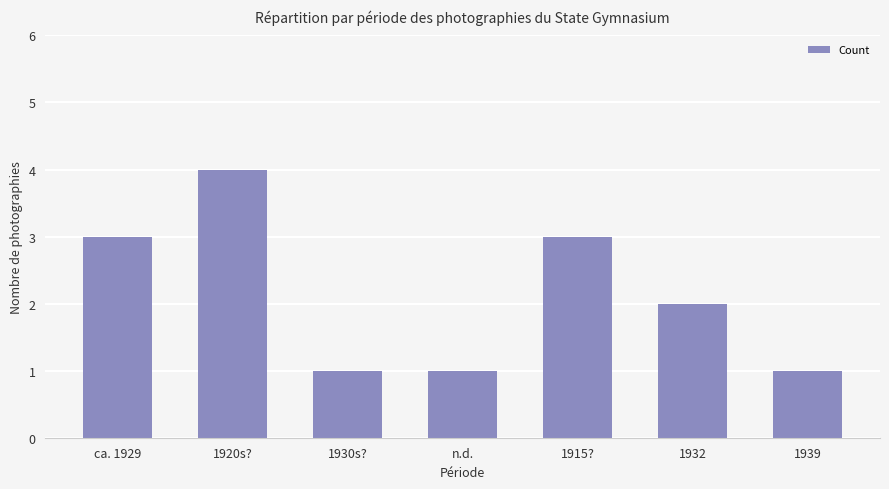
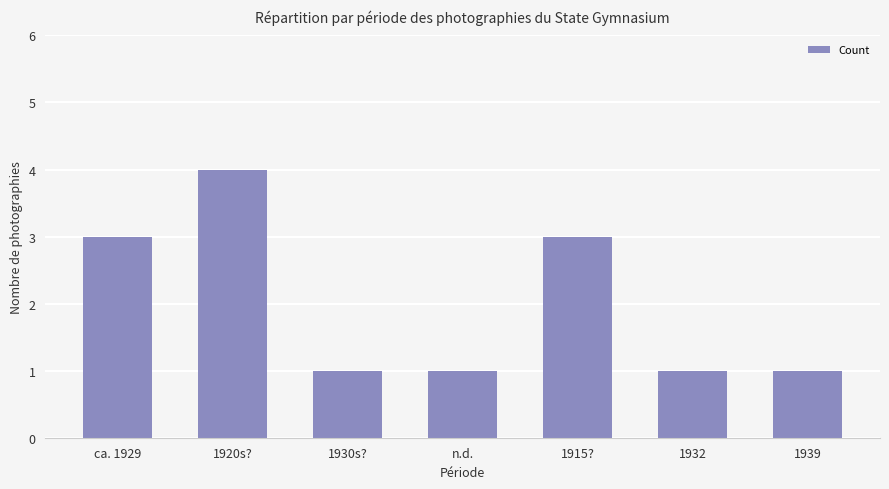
  {
    "ca. 1929": 3,
    "1920s?": 4,
    "1930s?": 1,
    "n.d.": 1,
    "1915?": 3,
-   "1932": 2,
+   "1932": 1,
    "1939": 1
  }
